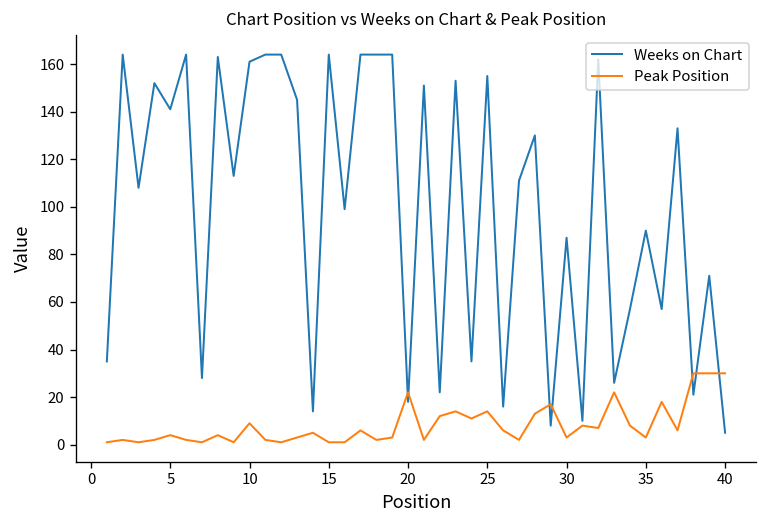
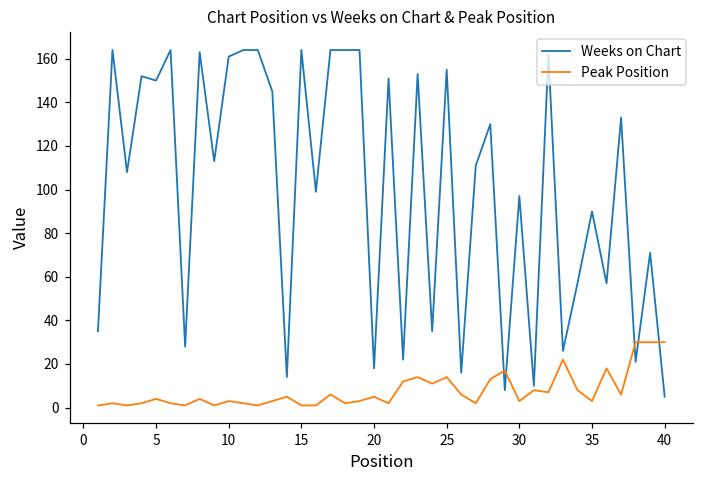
  {
    "Weeks on Chart": {
-     "5": 141,
+     "5": 150,
      "10": 161,
      "15": 164,
      "20": 18,
      "25": 155,
-     "30": 87,
+     "30": 97,
      "35": 90,
      "40": 5
    },
    "Peak Position": {
      "5": 4,
-     "10": 9,
+     "10": 3,
      "15": 1,
-     "20": 22,
+     "20": 5,
      "25": 14,
      "30": 3,
      "35": 3,
      "40": 30
    }
  }
